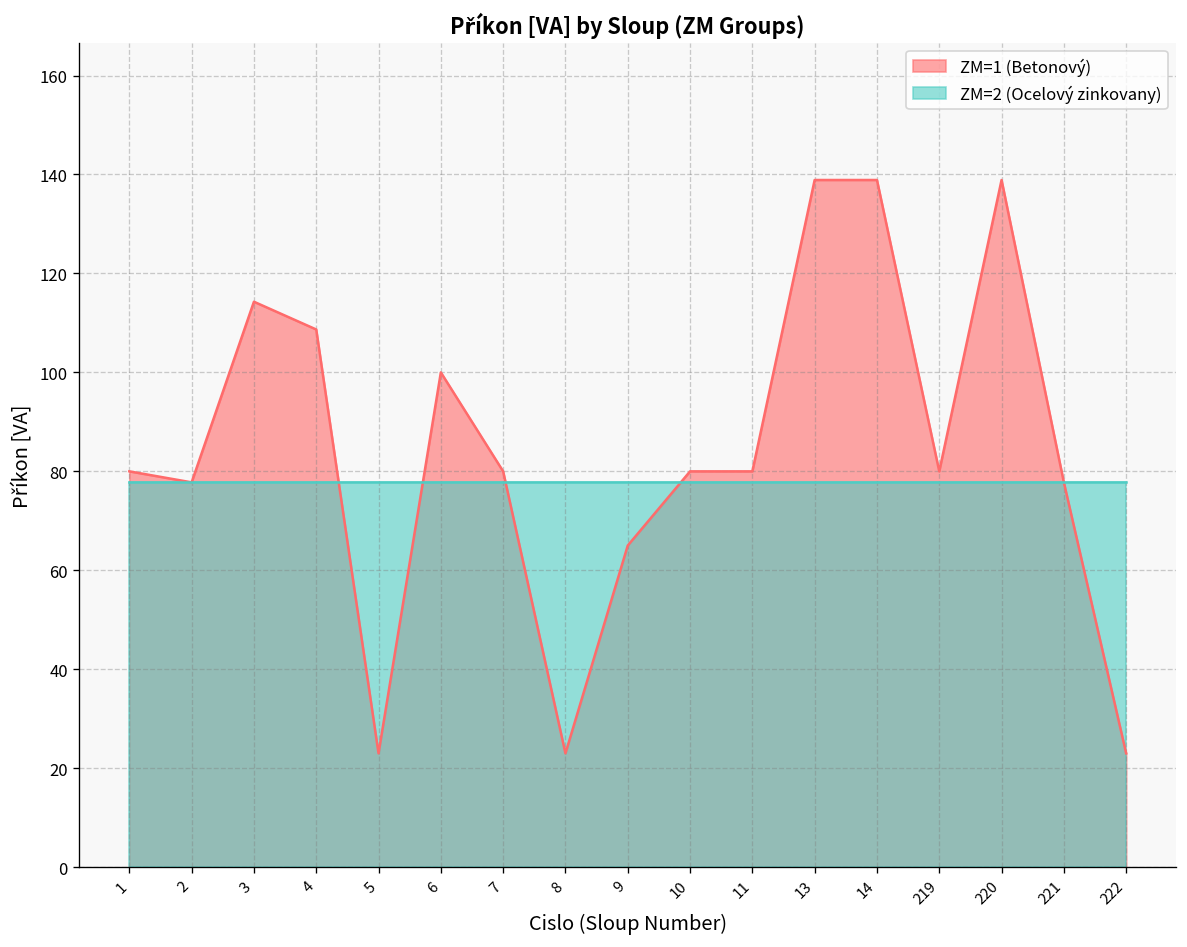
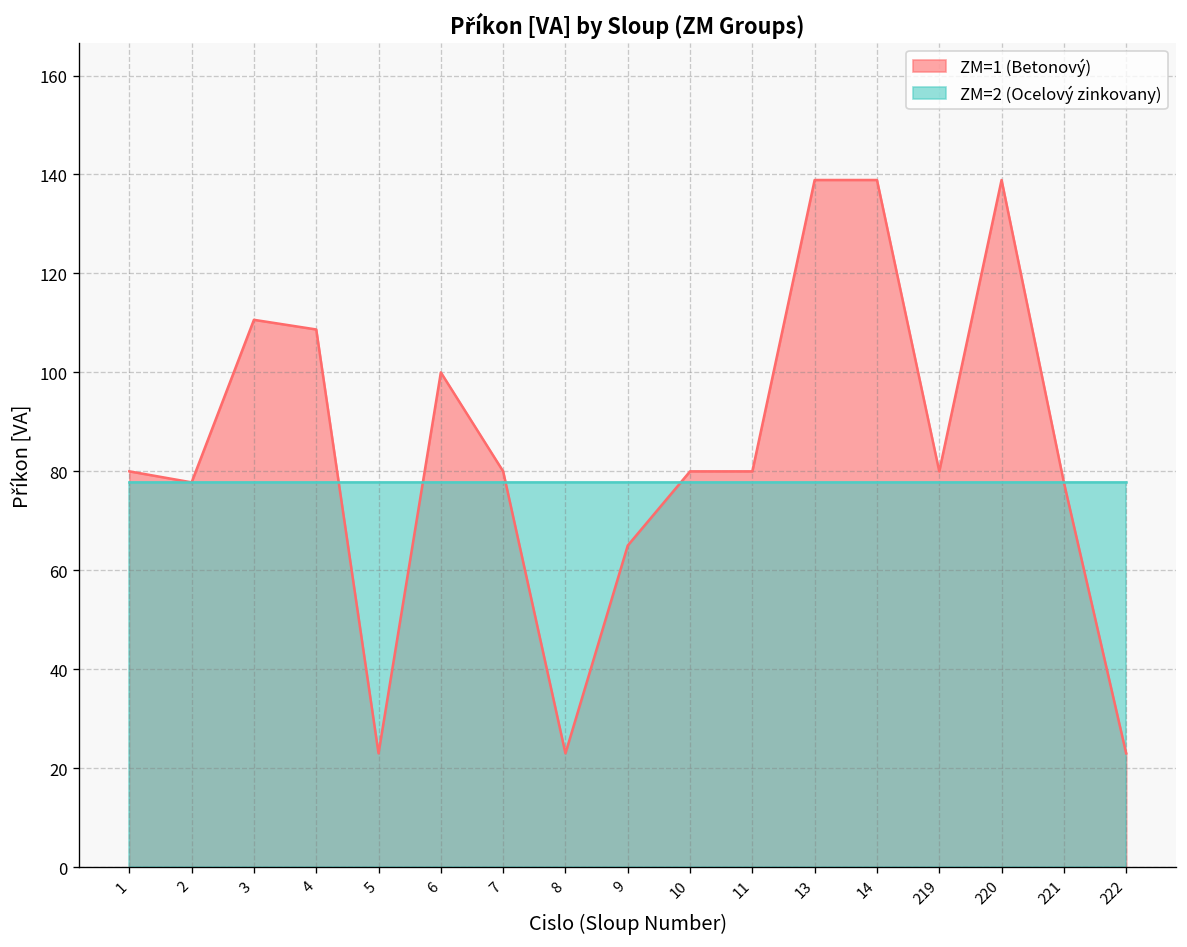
  {
    "ZM=1 (Betonový)": {
      "1": 80,
-     "3": 114,
+     "3": 111,
      "4": 109,
      "5": 23,
      "6": 100,
      "7": 80,
      "8": 23,
      "9": 65,
      "10": 80,
      "11": 80,
      "13": 139,
      "14": 139,
      "219": 80,
      "220": 139,
      "222": 23
    },
    "ZM=2 (Ocelový zinkovany)": {
      "1": 78,
      "3": 78,
      "4": 78,
      "5": 78,
      "6": 78,
      "7": 78,
      "8": 78,
      "9": 78,
      "10": 78,
      "11": 78,
      "13": 78,
      "14": 78,
      "219": 78,
      "220": 78,
      "222": 78
    }
  }
